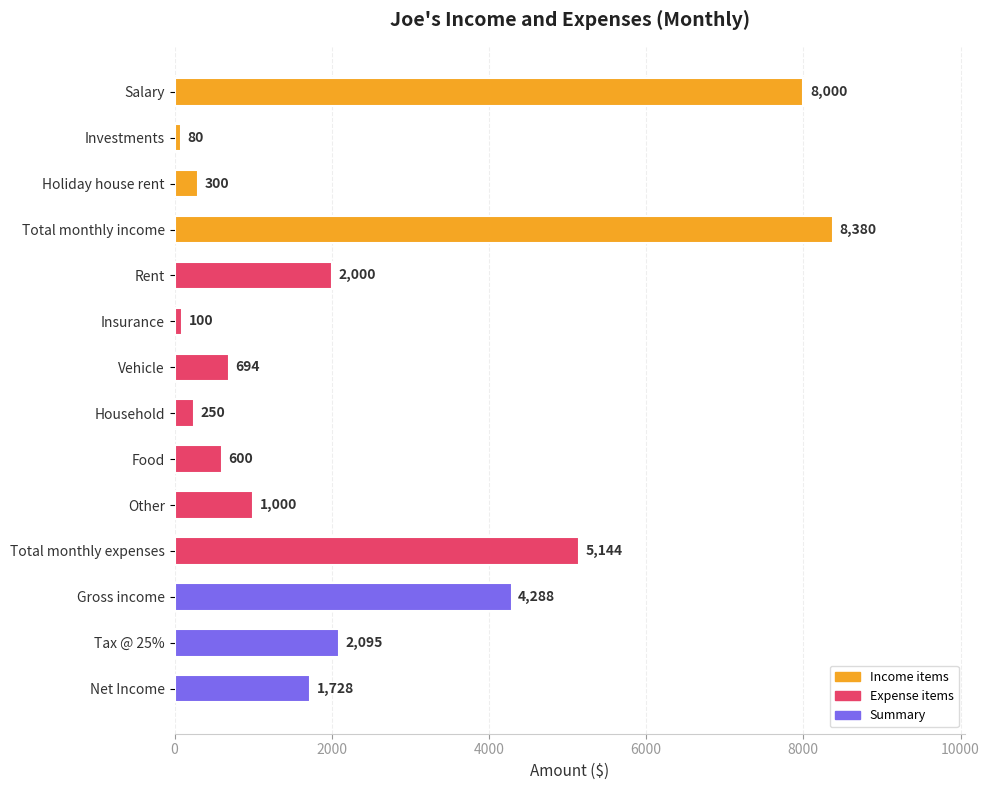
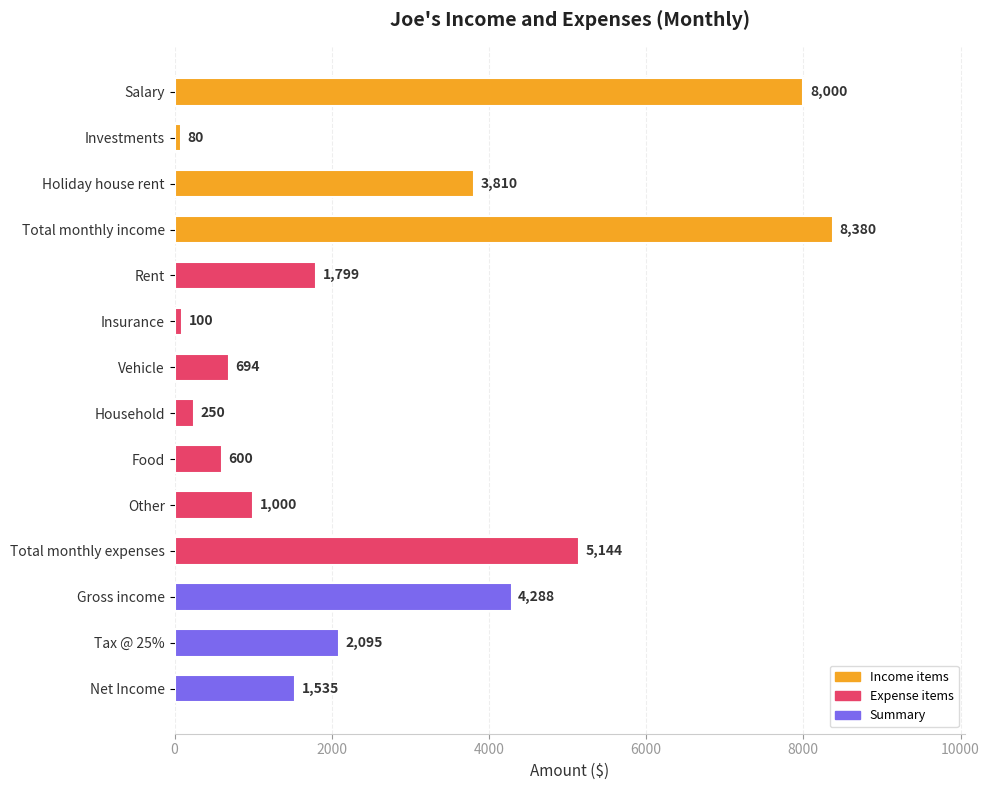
  {
    "Salary": "8,000",
    "Investments": "80",
-   "Holiday house rent": "300",
+   "Holiday house rent": "3,810",
    "Total monthly income": "8,380",
-   "Rent": "2,000",
+   "Rent": "1,799",
    "Insurance": "100",
    "Vehicle": "694",
    "Household": "250",
    "Food": "600",
    "Other": "1,000",
    "Total monthly expenses": "5,144",
    "Gross income": "4,288",
    "Tax @ 25%": "2,095",
-   "Net Income": "1,728"
+   "Net Income": "1,535"
  }
